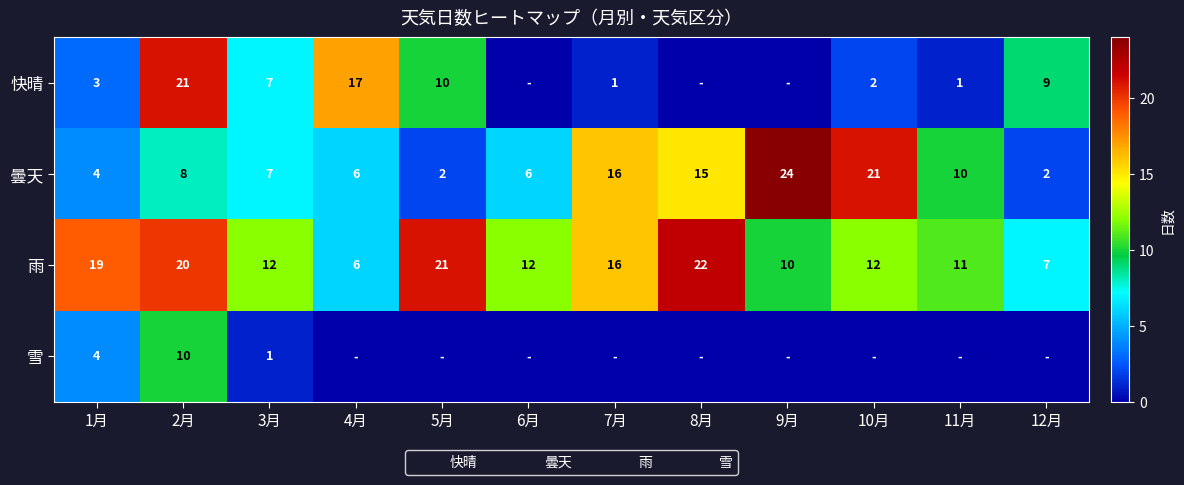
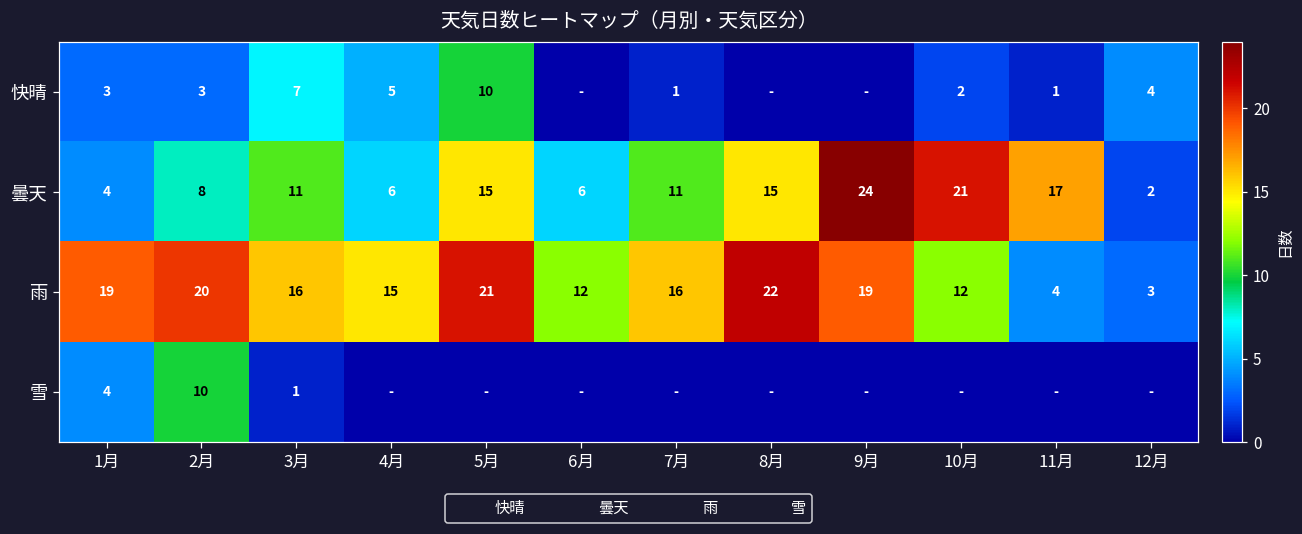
  {
    "快晴": {
      "1月": 3,
-     "2月": 21,
+     "2月": 3,
      "3月": 7,
-     "4月": 17,
+     "4月": 5,
      "5月": 10,
      "7月": 1,
      "10月": 2,
      "11月": 1,
-     "12月": 9
+     "12月": 4
    },
    "曇天": {
      "1月": 4,
      "2月": 8,
-     "3月": 7,
+     "3月": 11,
      "4月": 6,
-     "5月": 2,
+     "5月": 15,
      "6月": 6,
-     "7月": 16,
+     "7月": 11,
      "8月": 15,
      "9月": 24,
      "10月": 21,
-     "11月": 10,
+     "11月": 17,
      "12月": 2
    },
    "雨": {
      "1月": 19,
      "2月": 20,
-     "3月": 12,
-     "4月": 6,
+     "3月": 16,
+     "4月": 15,
      "5月": 21,
      "6月": 12,
      "7月": 16,
      "8月": 22,
-     "9月": 10,
+     "9月": 19,
      "10月": 12,
-     "11月": 11,
-     "12月": 7
+     "11月": 4,
+     "12月": 3
    },
    "雪": {
      "1月": 4,
      "2月": 10,
      "3月": 1
    }
  }
